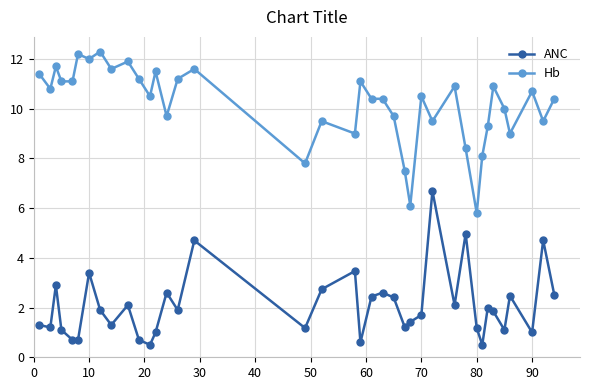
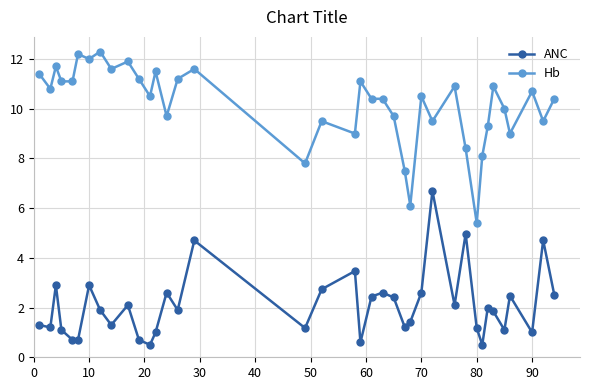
  {
    "ANC": {
-     "10": 3.4,
-     "70": 1.7,
+     "10": 2.9,
+     "70": 2.6,
      "80": 1.2,
      "90": 1.0
    },
    "Hb": {
      "10": 12.0,
      "70": 10.5,
-     "80": 5.8,
+     "80": 5.4,
      "90": 10.7
    }
  }
